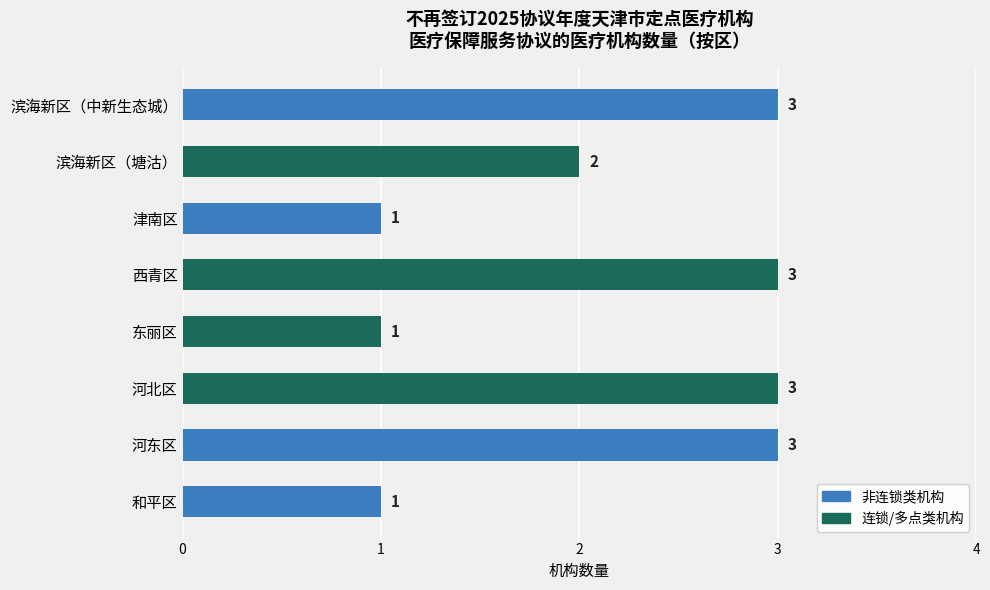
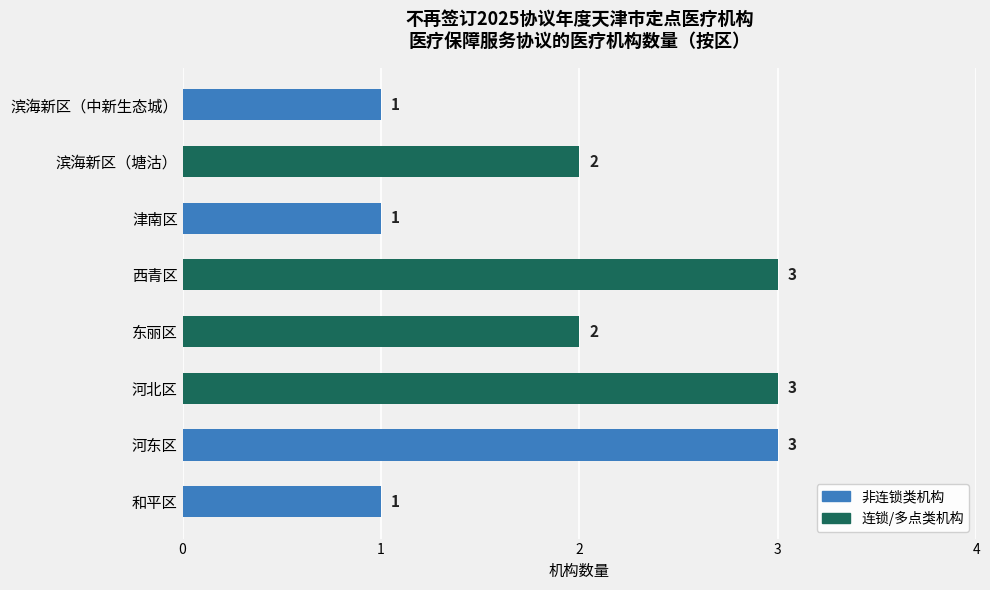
  {
-   "滨海新区（中新生态城）": 3,
+   "滨海新区（中新生态城）": 1,
    "滨海新区（塘沽）": 2,
    "津南区": 1,
    "西青区": 3,
-   "东丽区": 1,
+   "东丽区": 2,
    "河北区": 3,
    "河东区": 3,
    "和平区": 1
  }
